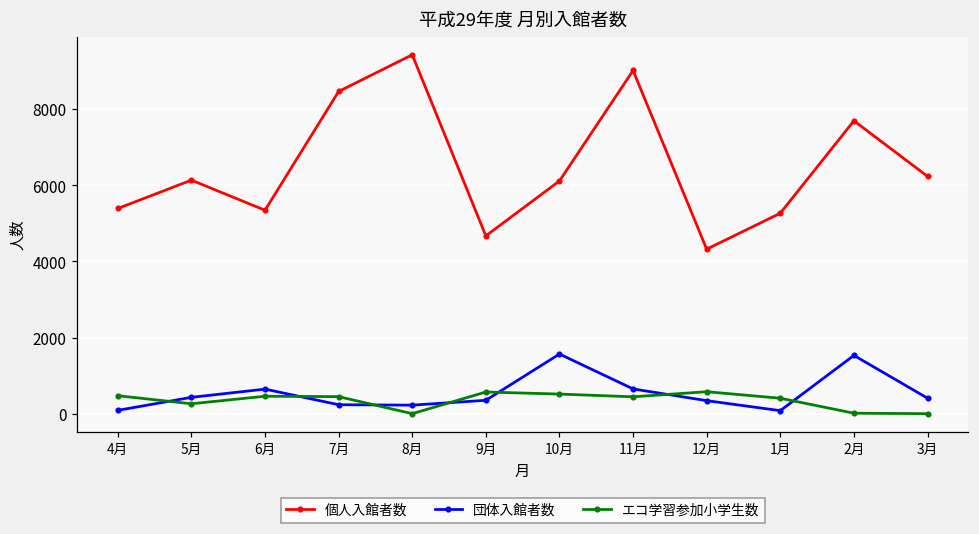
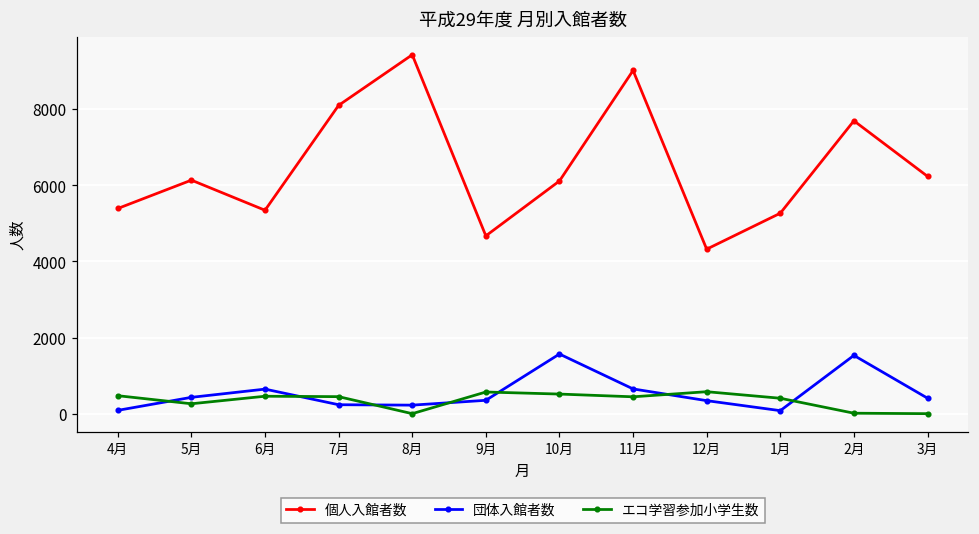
  {
    "個人入館者数": {
      "4月": 5400,
      "5月": 6100,
      "6月": 5300,
-     "7月": 8500,
+     "7月": 8100,
      "8月": 9400,
      "9月": 4700,
      "10月": 6100,
      "11月": 9000,
      "12月": 4300,
      "1月": 5300,
      "2月": 7700,
      "3月": 6200
    },
    "団体入館者数": {
      "4月": 100,
      "5月": 400,
      "6月": 600,
      "7月": 200,
      "8月": 200,
      "9月": 400,
      "10月": 1600,
      "11月": 700,
      "12月": 300,
      "1月": 100,
      "2月": 1500,
      "3月": 400
    },
    "エコ学習参加小学生数": {
      "4月": 500,
      "5月": 300,
      "6月": 500,
      "7月": 400,
      "8月": 0,
      "9月": 600,
      "10月": 500,
      "11月": 400,
      "12月": 600,
      "1月": 400,
      "2月": 0,
      "3月": 0
    }
  }
